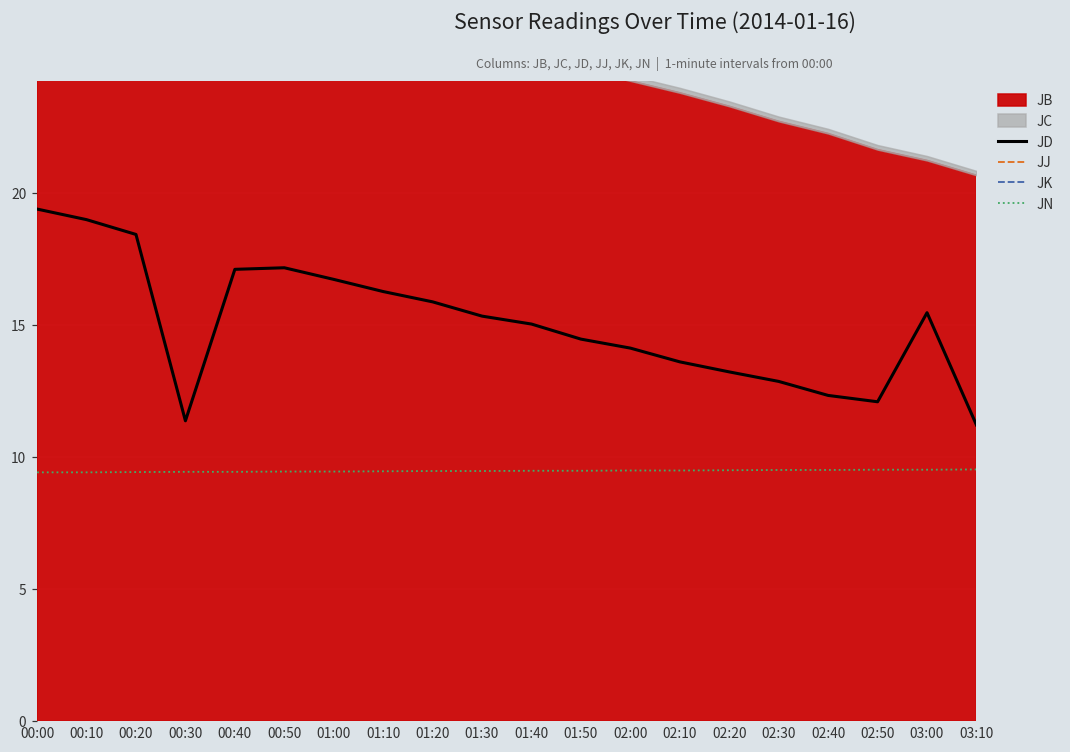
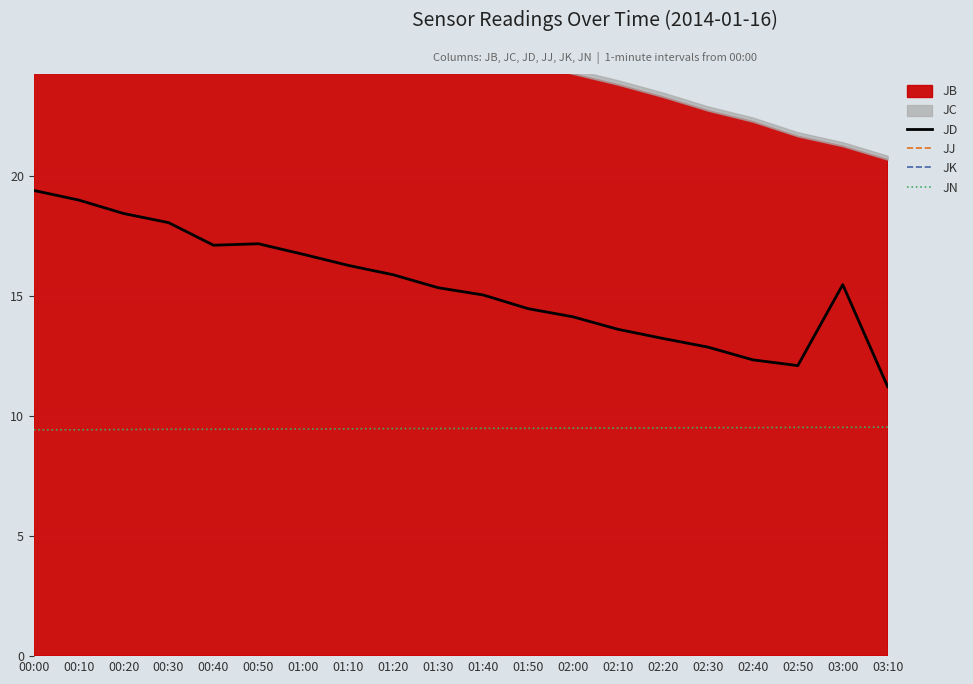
  {
    "JD": {
      "00:00": 19.4,
      "00:10": 19.0,
      "00:20": 18.4,
-     "00:30": 11.4,
+     "00:30": 18.0,
      "00:40": 17.1,
      "00:50": 17.2,
      "01:00": 16.7,
      "01:10": 16.3,
      "01:20": 15.9,
      "01:30": 15.3,
      "01:40": 15.0,
      "01:50": 14.5,
      "02:00": 14.1,
      "02:10": 13.6,
      "02:20": 13.2,
      "02:30": 12.9,
      "02:40": 12.3,
      "02:50": 12.1,
      "03:00": 15.5,
      "03:10": 11.2
    },
    "JB": {
      "02:00": 24.2,
      "02:10": 23.8,
      "02:20": 23.3,
      "02:30": 22.7,
      "02:40": 22.2,
      "02:50": 21.6,
      "03:00": 21.2,
      "03:10": 20.7
    },
    "JC": {
      "02:10": 0.2,
      "02:20": 0.2,
      "02:30": 0.2,
      "02:40": 0.2,
      "02:50": 0.2,
      "03:00": 0.2,
      "03:10": 0.2
    },
    "JN": {
      "00:00": 9.4,
      "00:10": 9.4,
      "00:20": 9.4,
      "00:30": 9.4,
      "00:40": 9.4,
      "00:50": 9.5,
      "01:00": 9.5,
      "01:10": 9.5,
      "01:20": 9.5,
      "01:30": 9.5,
      "01:40": 9.5,
      "01:50": 9.5,
      "02:00": 9.5,
      "02:10": 9.5,
      "02:20": 9.5,
      "02:30": 9.5,
      "02:40": 9.5,
      "02:50": 9.5,
      "03:00": 9.5,
      "03:10": 9.5
    }
  }
